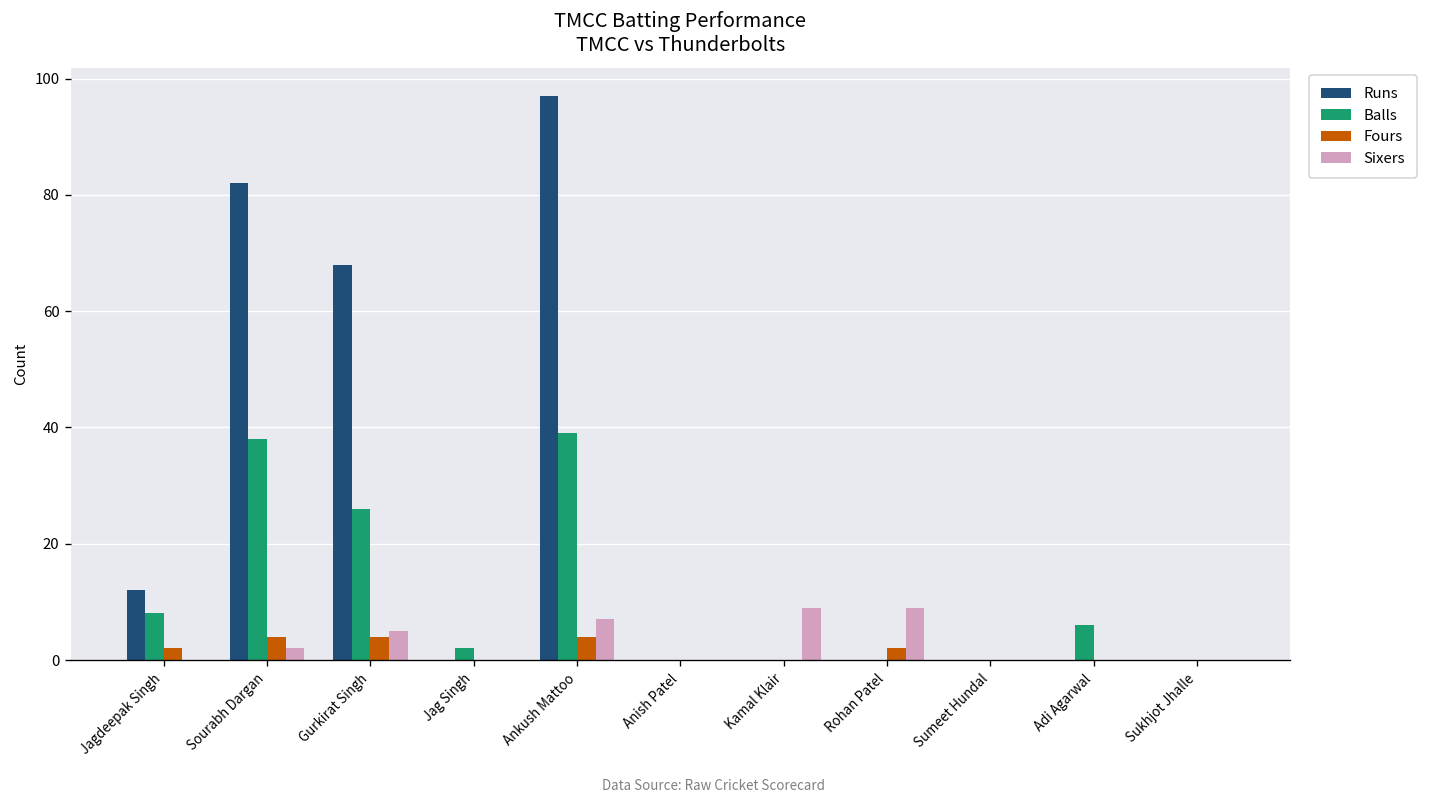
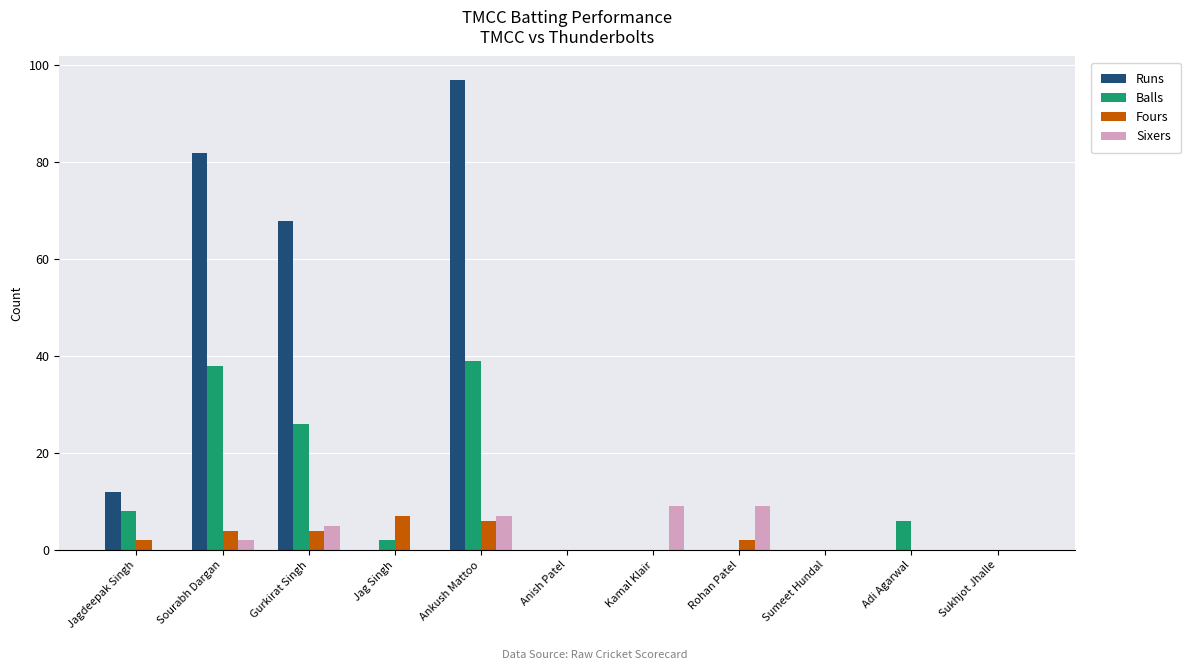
  {
    "Runs": {
      "Jagdeepak Singh": 12,
      "Sourabh Dargan": 82,
      "Gurkirat Singh": 68,
      "Jag Singh": 0,
      "Ankush Mattoo": 97,
      "Anish Patel": 0,
      "Kamal Klair": 0,
      "Rohan Patel": 0,
      "Sumeet Hundal": 0,
      "Adi Agarwal": 0,
      "Sukhjot Jhalle": 0
    },
    "Balls": {
      "Jagdeepak Singh": 8,
      "Sourabh Dargan": 38,
      "Gurkirat Singh": 26,
      "Jag Singh": 2,
      "Ankush Mattoo": 39,
      "Anish Patel": 0,
      "Kamal Klair": 0,
      "Rohan Patel": 0,
      "Sumeet Hundal": 0,
      "Adi Agarwal": 6,
      "Sukhjot Jhalle": 0
    },
    "Fours": {
      "Jagdeepak Singh": 2,
      "Sourabh Dargan": 4,
      "Gurkirat Singh": 4,
-     "Jag Singh": 0,
-     "Ankush Mattoo": 4,
+     "Jag Singh": 7,
+     "Ankush Mattoo": 6,
      "Anish Patel": 0,
      "Kamal Klair": 0,
      "Rohan Patel": 2,
      "Sumeet Hundal": 0,
      "Adi Agarwal": 0,
      "Sukhjot Jhalle": 0
    },
    "Sixers": {
      "Jagdeepak Singh": 0,
      "Sourabh Dargan": 2,
      "Gurkirat Singh": 5,
      "Jag Singh": 0,
      "Ankush Mattoo": 7,
      "Anish Patel": 0,
      "Kamal Klair": 9,
      "Rohan Patel": 9,
      "Sumeet Hundal": 0,
      "Adi Agarwal": 0,
      "Sukhjot Jhalle": 0
    }
  }
